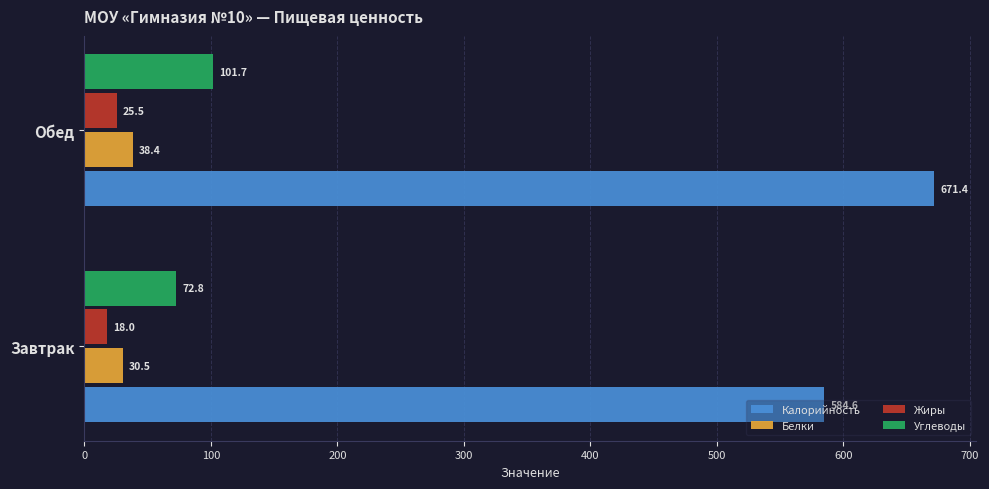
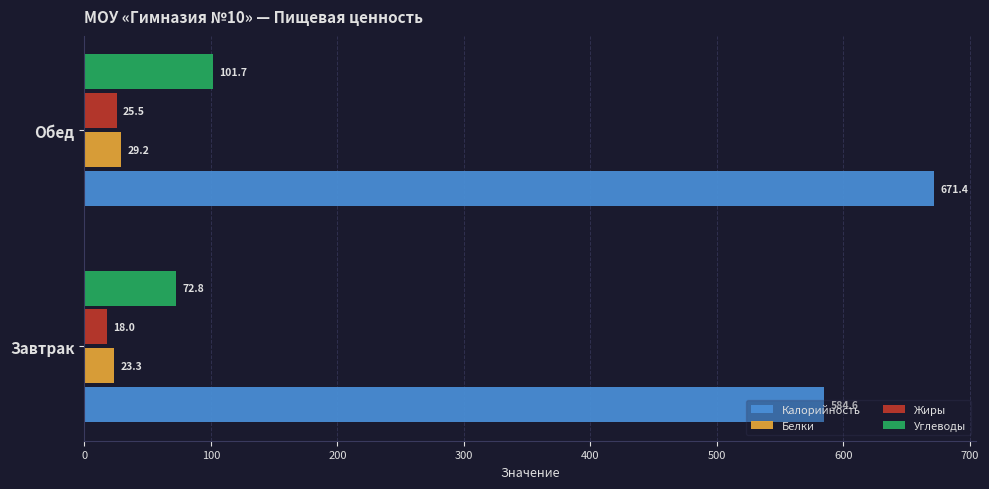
  {
    "Калорийность": {
      "Обед": 671.4
    },
    "Белки": {
-     "Обед": 38.4,
-     "Завтрак": 30.5
+     "Обед": 29.2,
+     "Завтрак": 23.3
    },
    "Жиры": {
      "Обед": 25.5,
      "Завтрак": 18.0
    },
    "Углеводы": {
      "Обед": 101.7,
      "Завтрак": 72.8
    }
  }
